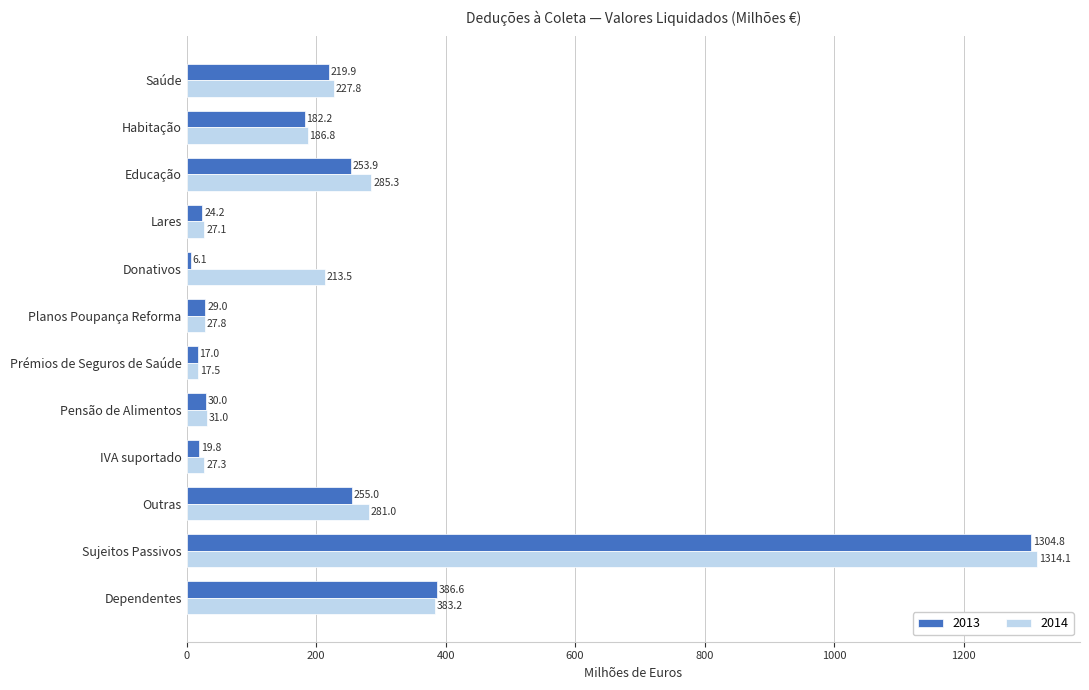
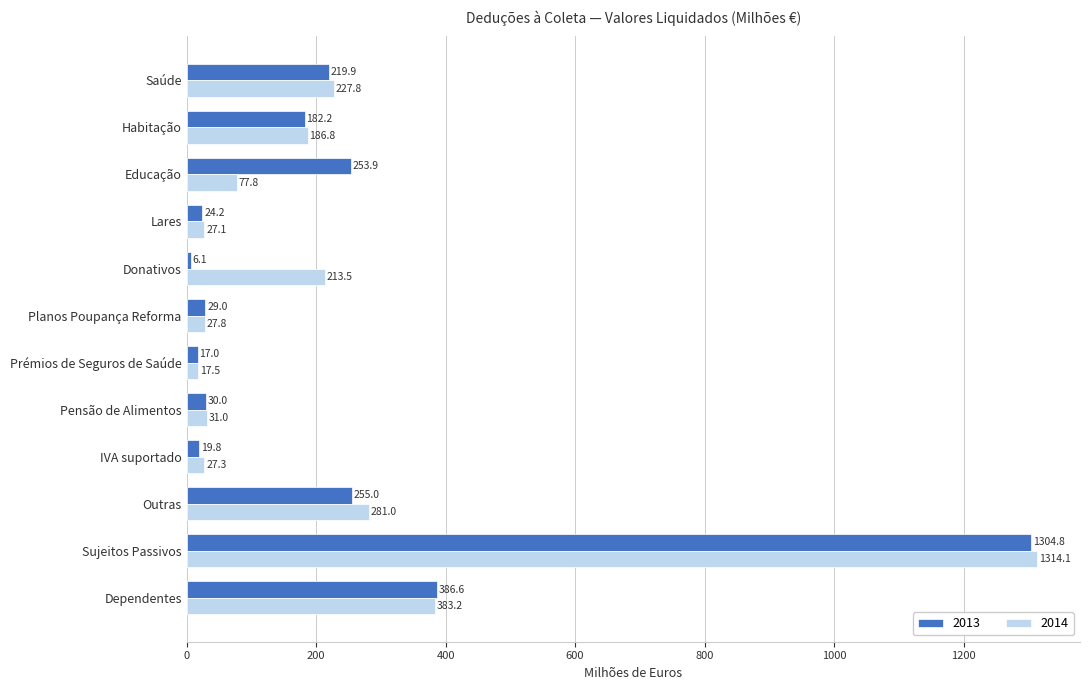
  {
    "2013": {
      "Saúde": 219.9,
      "Habitação": 182.2,
      "Educação": 253.9,
      "Lares": 24.2,
      "Donativos": 6.1,
      "Planos Poupança Reforma": 29.0,
      "Prémios de Seguros de Saúde": 17.0,
      "Pensão de Alimentos": 30.0,
      "IVA suportado": 19.8,
      "Outras": 255.0,
      "Sujeitos Passivos": 1304.8,
      "Dependentes": 386.6
    },
    "2014": {
      "Saúde": 227.8,
      "Habitação": 186.8,
-     "Educação": 285.3,
+     "Educação": 77.8,
      "Lares": 27.1,
      "Donativos": 213.5,
      "Planos Poupança Reforma": 27.8,
      "Prémios de Seguros de Saúde": 17.5,
      "Pensão de Alimentos": 31.0,
      "IVA suportado": 27.3,
      "Outras": 281.0,
      "Sujeitos Passivos": 1314.1,
      "Dependentes": 383.2
    }
  }
